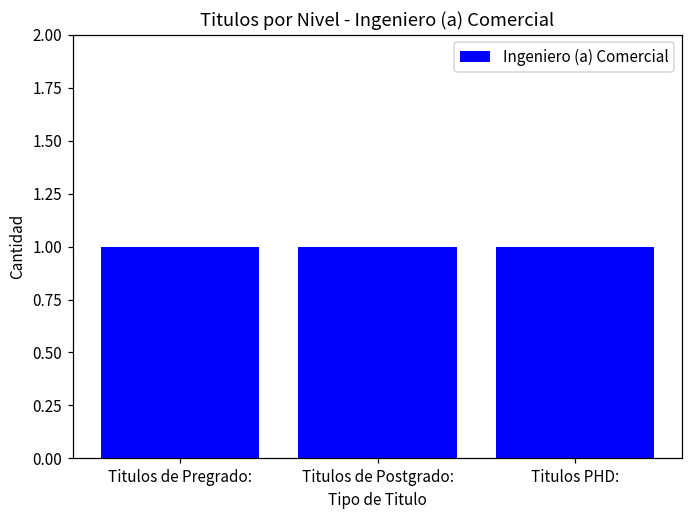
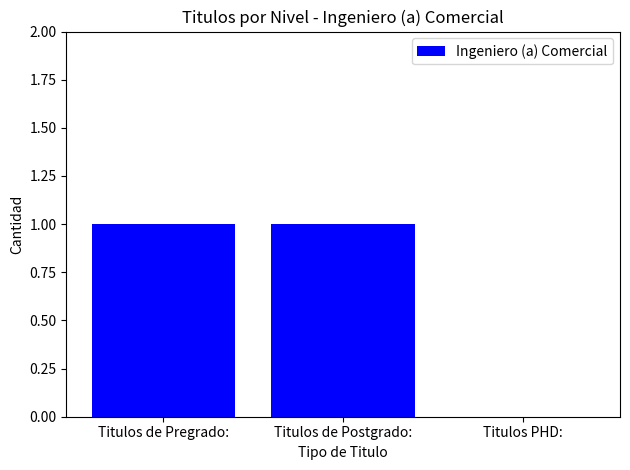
  {
    "Titulos de Pregrado:": 1,
    "Titulos de Postgrado:": 1,
-   "Titulos PHD:": 1
+   "Titulos PHD:": 0
  }
